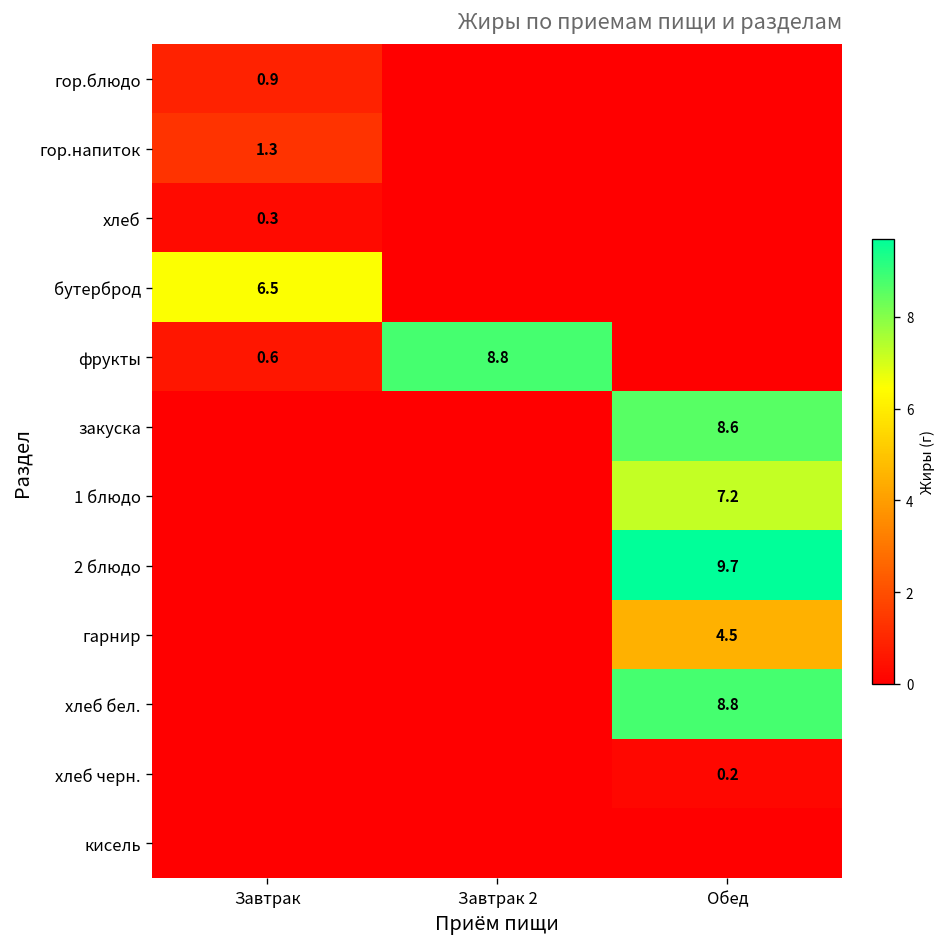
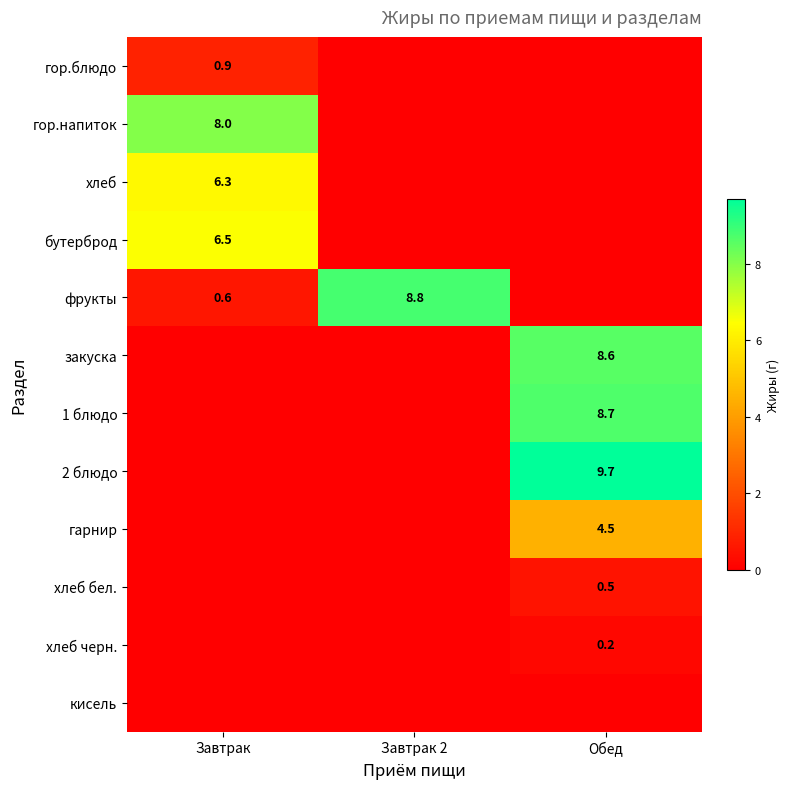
  {
    "гор.блюдо": {
      "Завтрак": 0.9
    },
    "гор.напиток": {
-     "Завтрак": 1.3
+     "Завтрак": 8.0
    },
    "хлеб": {
-     "Завтрак": 0.3
+     "Завтрак": 6.3
    },
    "бутерброд": {
      "Завтрак": 6.5
    },
    "фрукты": {
      "Завтрак": 0.6,
      "Завтрак 2": 8.8
    },
    "закуска": {
      "Обед": 8.6
    },
    "1 блюдо": {
-     "Обед": 7.2
+     "Обед": 8.7
    },
    "2 блюдо": {
      "Обед": 9.7
    },
    "гарнир": {
      "Обед": 4.5
    },
    "хлеб бел.": {
-     "Обед": 8.8
+     "Обед": 0.5
    },
    "хлеб черн.": {
      "Обед": 0.2
    }
  }
